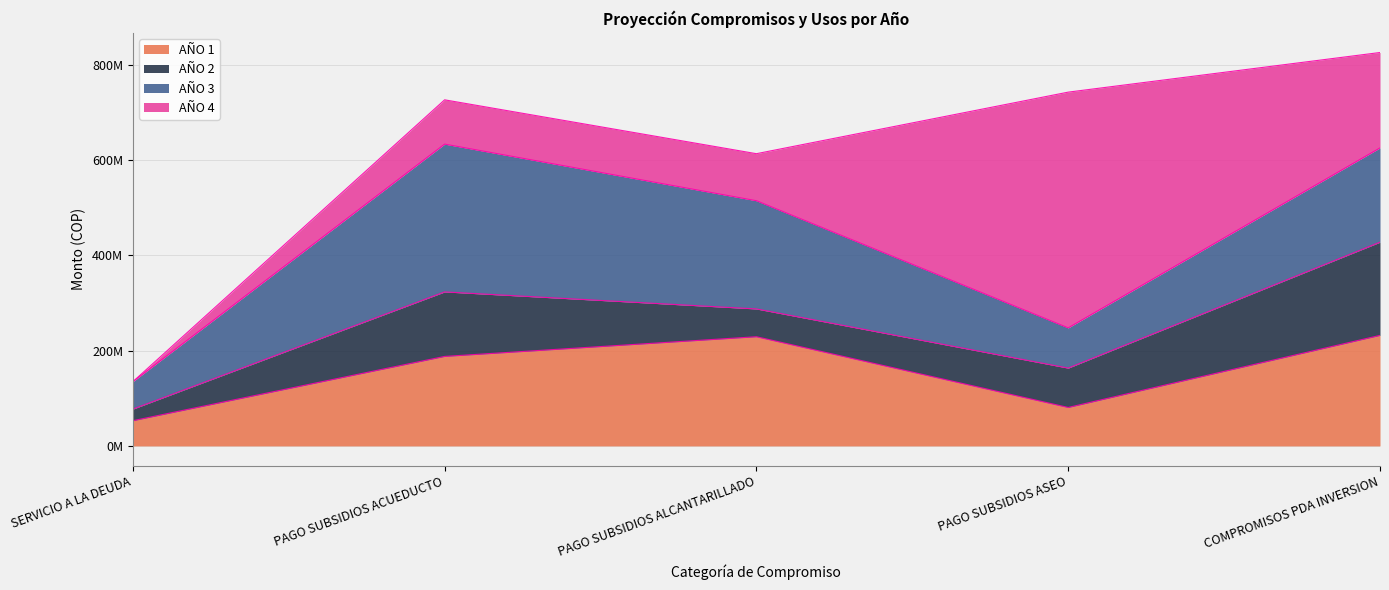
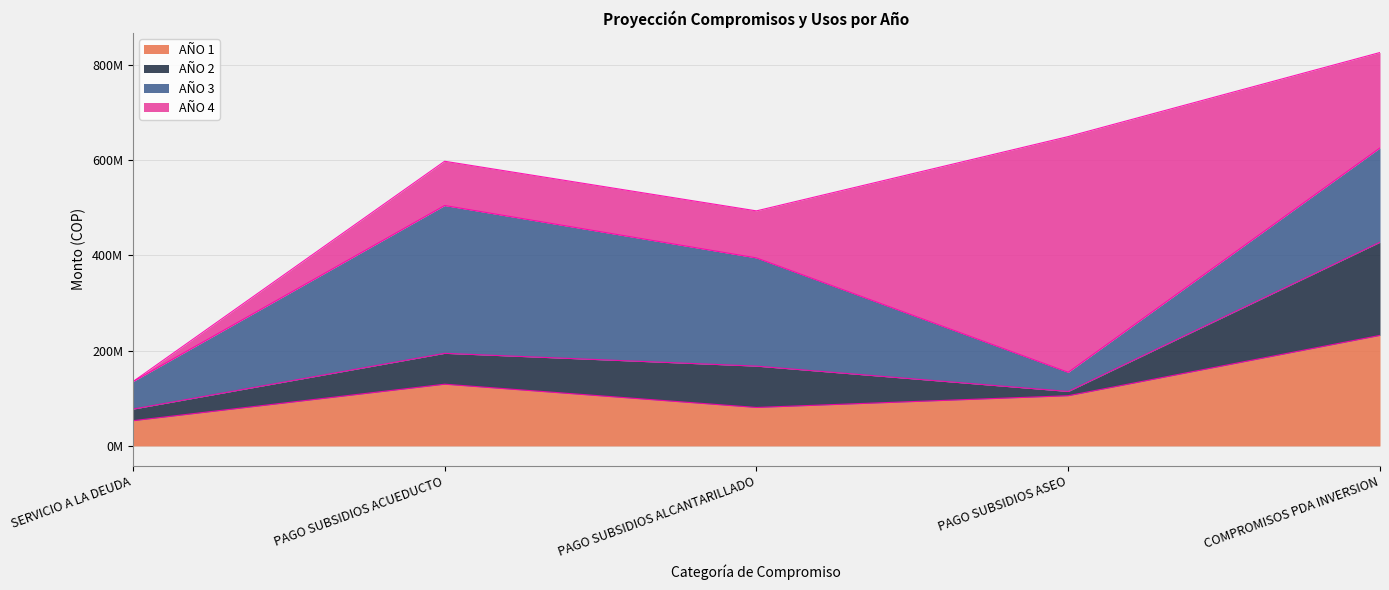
  {
    "AÑO 1": {
      "SERVICIO A LA DEUDA": 50000000,
-     "PAGO SUBSIDIOS ACUEDUCTO": 190000000,
-     "PAGO SUBSIDIOS ALCANTARILLADO": 230000000,
-     "PAGO SUBSIDIOS ASEO": 80000000,
+     "PAGO SUBSIDIOS ACUEDUCTO": 130000000,
+     "PAGO SUBSIDIOS ALCANTARILLADO": 80000000,
+     "PAGO SUBSIDIOS ASEO": 110000000,
      "COMPROMISOS PDA INVERSION": 230000000
    },
    "AÑO 2": {
      "SERVICIO A LA DEUDA": 20000000,
-     "PAGO SUBSIDIOS ACUEDUCTO": 140000000,
-     "PAGO SUBSIDIOS ALCANTARILLADO": 60000000,
-     "PAGO SUBSIDIOS ASEO": 80000000,
+     "PAGO SUBSIDIOS ACUEDUCTO": 60000000,
+     "PAGO SUBSIDIOS ALCANTARILLADO": 90000000,
+     "PAGO SUBSIDIOS ASEO": 10000000,
      "COMPROMISOS PDA INVERSION": 200000000
    },
    "AÑO 3": {
      "PAGO SUBSIDIOS ACUEDUCTO": 310000000,
      "PAGO SUBSIDIOS ALCANTARILLADO": 230000000,
-     "PAGO SUBSIDIOS ASEO": 80000000,
+     "PAGO SUBSIDIOS ASEO": 40000000,
      "COMPROMISOS PDA INVERSION": 200000000
    },
    "AÑO 4": {
      "PAGO SUBSIDIOS ACUEDUCTO": 90000000,
      "PAGO SUBSIDIOS ALCANTARILLADO": 100000000,
      "PAGO SUBSIDIOS ASEO": 490000000,
      "COMPROMISOS PDA INVERSION": 200000000
    }
  }
